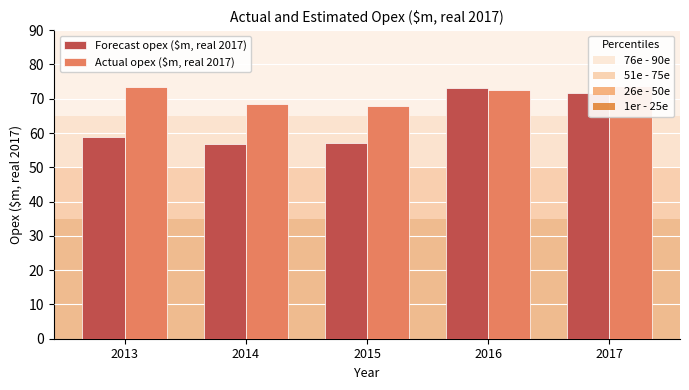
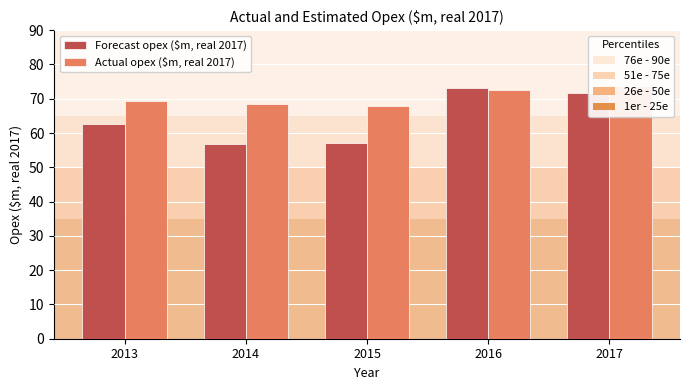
  {
    "Forecast opex ($m, real 2017)": {
-     "2013": 59,
+     "2013": 63,
      "2014": 57,
      "2015": 57,
      "2016": 73,
      "2017": 72
    },
    "Actual opex ($m, real 2017)": {
-     "2013": 73,
+     "2013": 69,
      "2014": 68,
      "2015": 68,
      "2016": 73,
      "2017": 74
    }
  }
